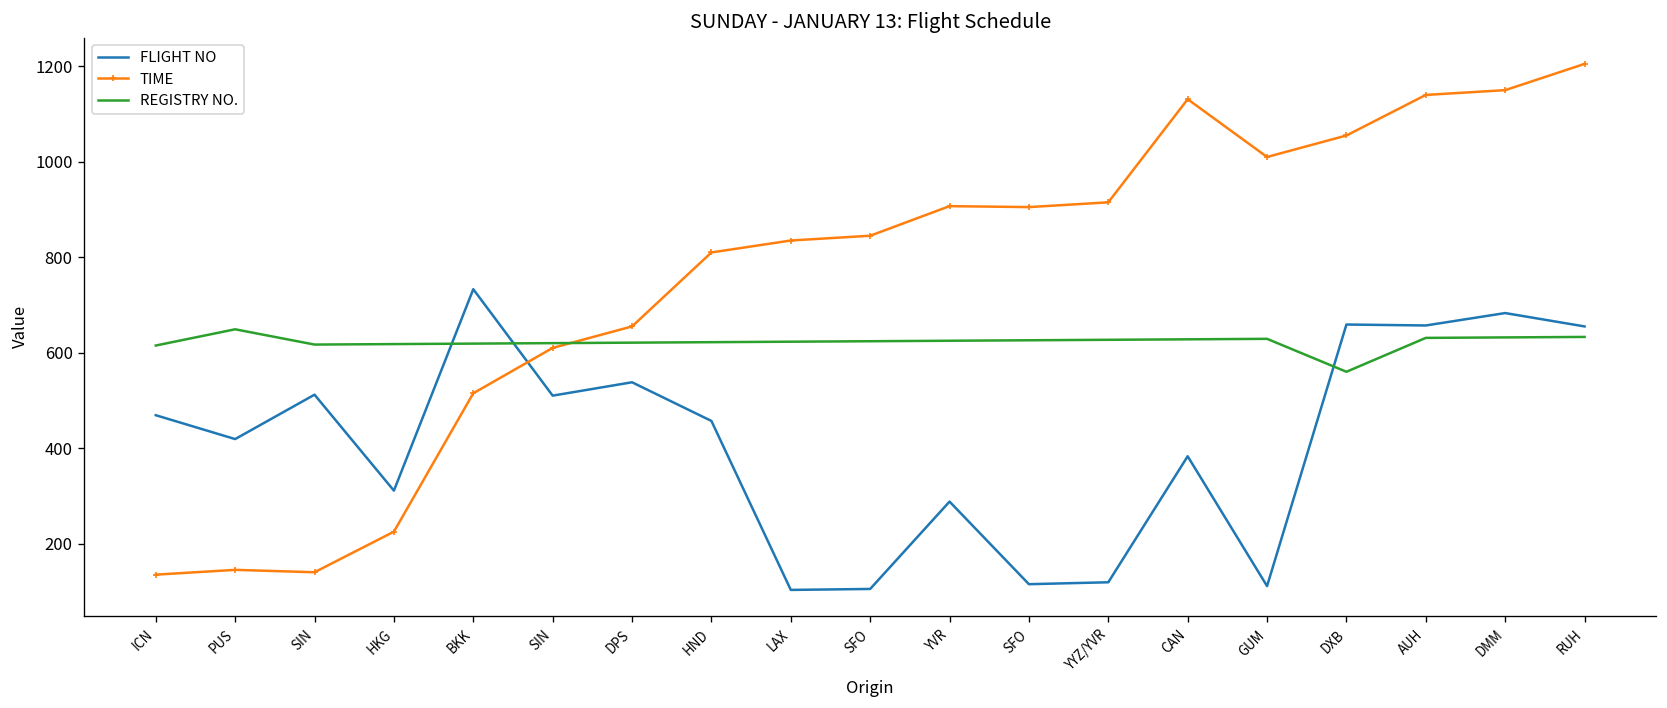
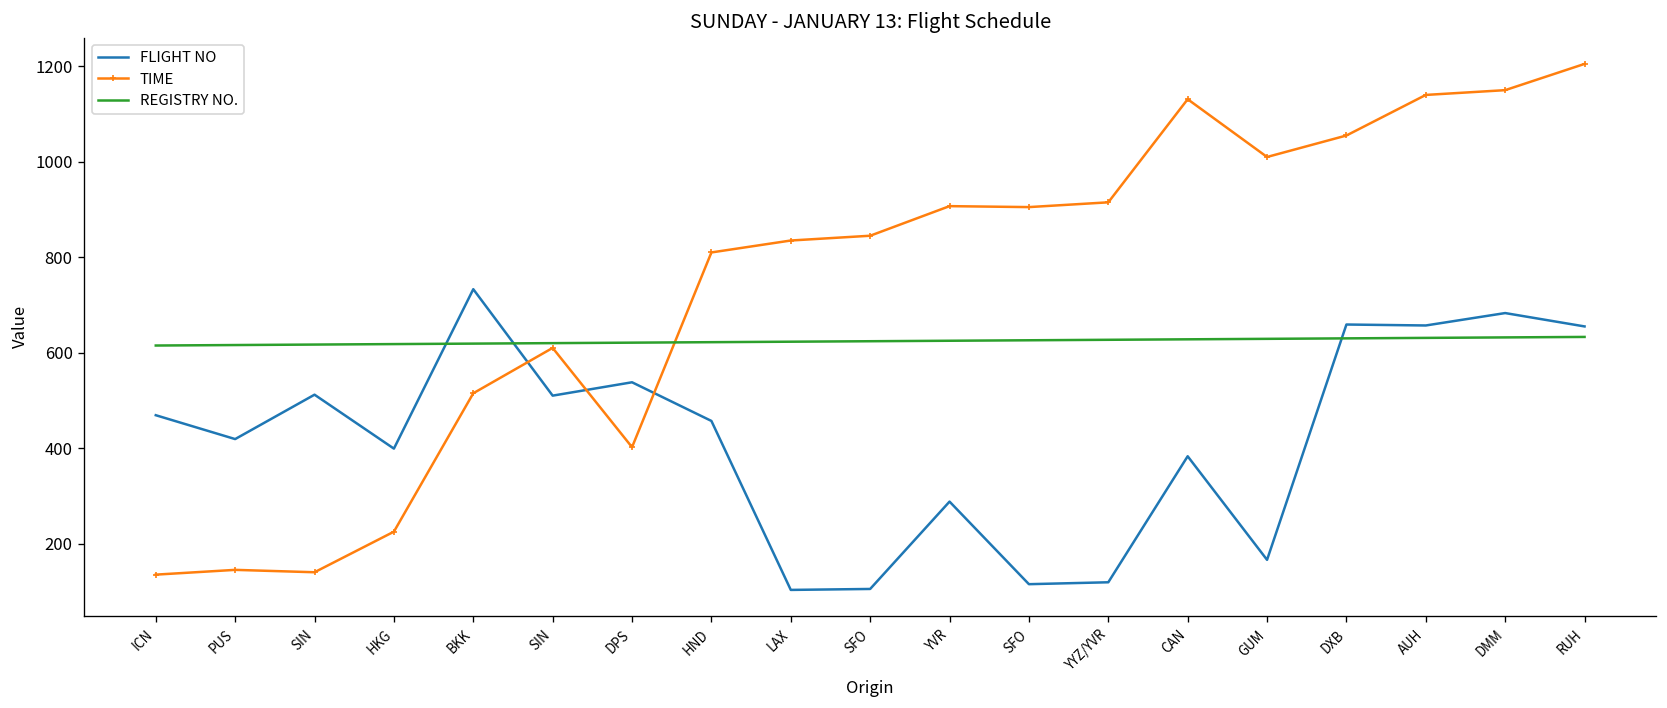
  {
    "FLIGHT NO": {
      "ICN": 470,
      "PUS": 420,
-     "HKG": 310,
+     "HKG": 400,
      "BKK": 730,
      "DPS": 540,
      "HND": 460,
      "LAX": 100,
      "YVR": 290,
      "YYZ/YVR": 120,
      "CAN": 380,
-     "GUM": 110,
+     "GUM": 170,
      "DXB": 660,
      "AUH": 660,
      "DMM": 680,
      "RUH": 660
    },
    "TIME": {
      "ICN": 140,
      "PUS": 150,
      "HKG": 230,
      "BKK": 520,
-     "DPS": 660,
+     "DPS": 400,
      "HND": 810,
      "LAX": 840,
      "YVR": 910,
      "YYZ/YVR": 920,
      "CAN": 1130,
      "GUM": 1010,
      "DXB": 1060,
      "AUH": 1140,
      "DMM": 1150,
      "RUH": 1210
    },
    "REGISTRY NO.": {
      "ICN": 620,
-     "PUS": 650,
+     "PUS": 620,
      "HKG": 620,
      "BKK": 620,
      "DPS": 620,
      "HND": 620,
      "LAX": 620,
      "YVR": 630,
      "YYZ/YVR": 630,
      "CAN": 630,
      "GUM": 630,
-     "DXB": 560,
+     "DXB": 630,
      "AUH": 630,
      "DMM": 630,
      "RUH": 630
    }
  }
